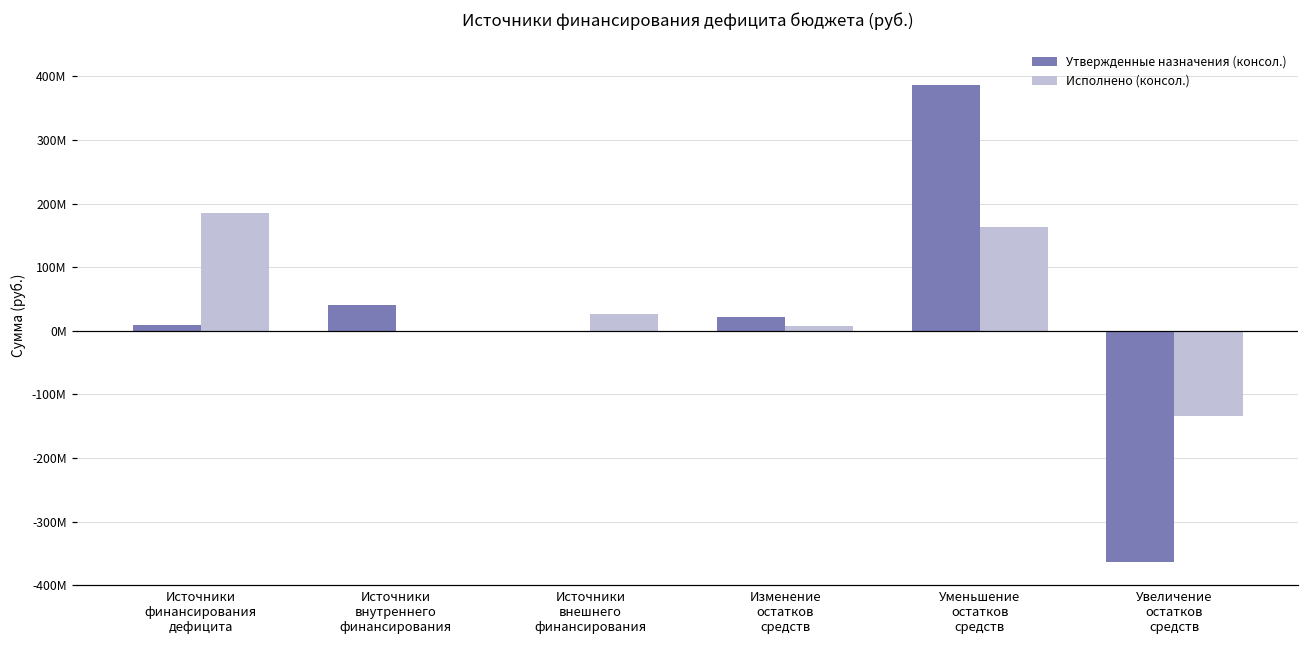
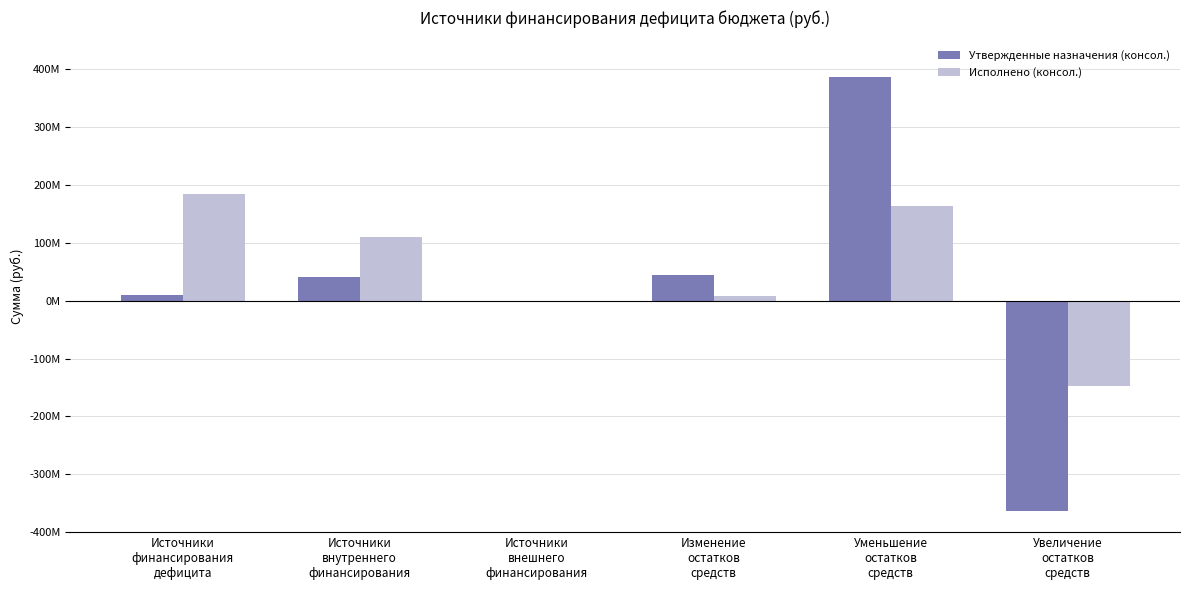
  {
    "Утвержденные назначения (консол.)": {
      "Источники финансирования дефицита": 10000000,
      "Источники внутреннего финансирования": 40000000,
      "Источники внешнего финансирования": 0,
-     "Изменение остатков средств": 20000000,
+     "Изменение остатков средств": 40000000,
      "Уменьшение остатков средств": 390000000,
      "Увеличение остатков средств": -360000000
    },
    "Исполнено (консол.)": {
      "Источники финансирования дефицита": 180000000,
-     "Источники внутреннего финансирования": 0,
-     "Источники внешнего финансирования": 30000000,
+     "Источники внутреннего финансирования": 110000000,
+     "Источники внешнего финансирования": 0,
      "Изменение остатков средств": 10000000,
      "Уменьшение остатков средств": 160000000,
-     "Увеличение остатков средств": -130000000
+     "Увеличение остатков средств": -150000000
    }
  }
